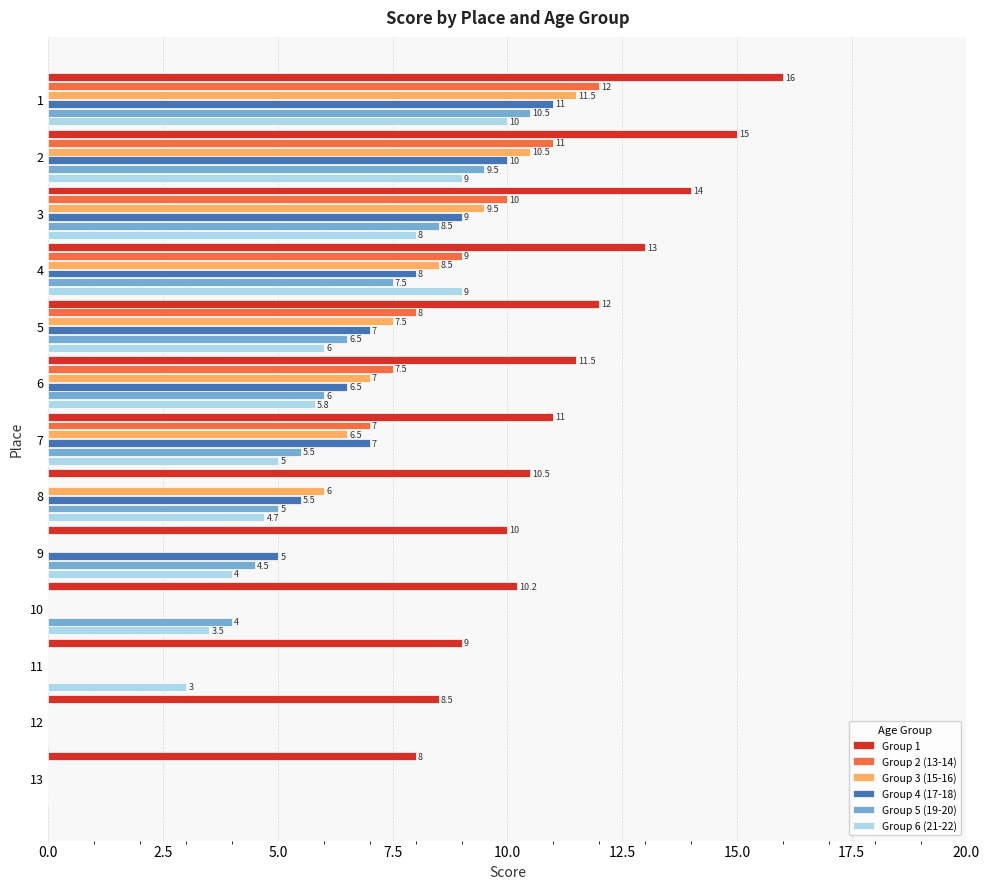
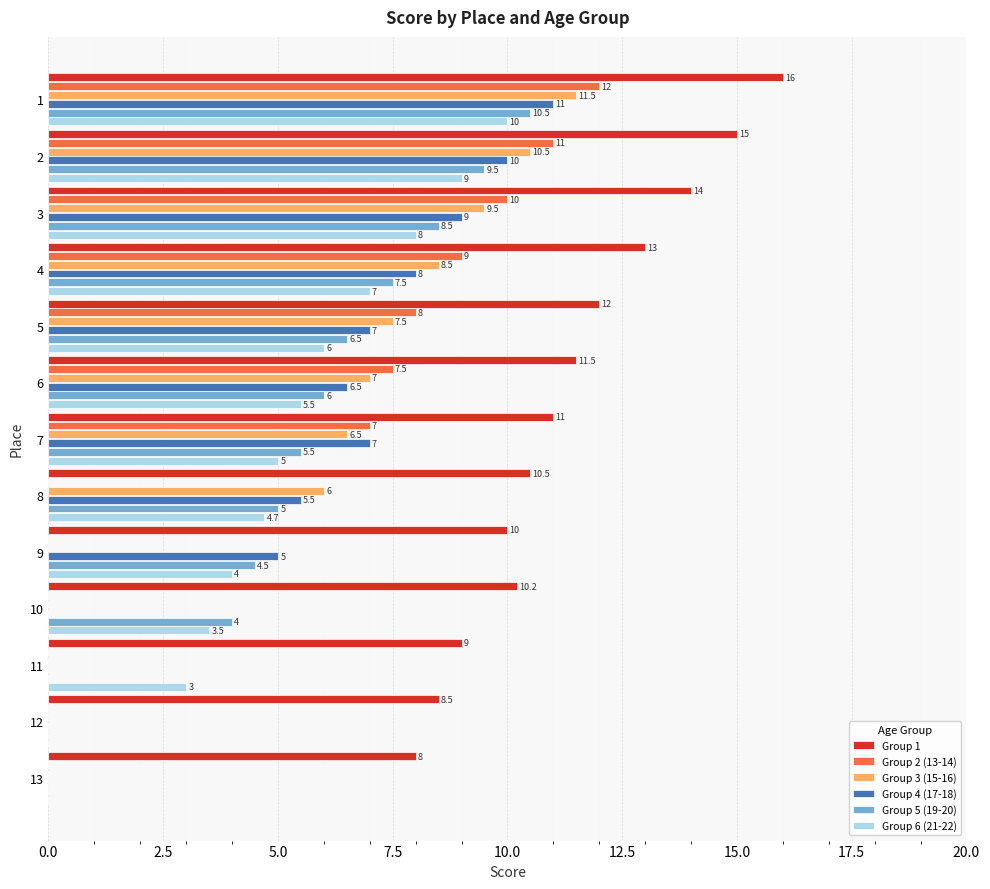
  {
    "Group 1": {
      "1": 16,
      "2": 15,
      "3": 14,
      "4": 13,
      "5": 12,
      "6": 11.5,
      "7": 11,
      "8": 10.5,
      "9": 10,
      "10": 10.2,
      "11": 9,
      "12": 8.5,
      "13": 8
    },
    "Group 2 (13-14)": {
      "1": 12,
      "2": 11,
      "3": 10,
      "4": 9,
      "5": 8,
      "6": 7.5,
      "7": 7
    },
    "Group 3 (15-16)": {
      "1": 11.5,
      "2": 10.5,
      "3": 9.5,
      "4": 8.5,
      "5": 7.5,
      "6": 7,
      "7": 6.5,
      "8": 6
    },
    "Group 4 (17-18)": {
      "1": 11,
      "2": 10,
      "3": 9,
      "4": 8,
      "5": 7,
      "6": 6.5,
      "7": 7,
      "8": 5.5,
      "9": 5
    },
    "Group 5 (19-20)": {
      "1": 10.5,
      "2": 9.5,
      "3": 8.5,
      "4": 7.5,
      "5": 6.5,
      "6": 6,
      "7": 5.5,
      "8": 5,
      "9": 4.5,
      "10": 4
    },
    "Group 6 (21-22)": {
      "1": 10,
      "2": 9,
      "3": 8,
-     "4": 9,
+     "4": 7,
      "5": 6,
-     "6": 5.8,
+     "6": 5.5,
      "7": 5,
      "8": 4.7,
      "9": 4,
      "10": 3.5,
      "11": 3
    }
  }
